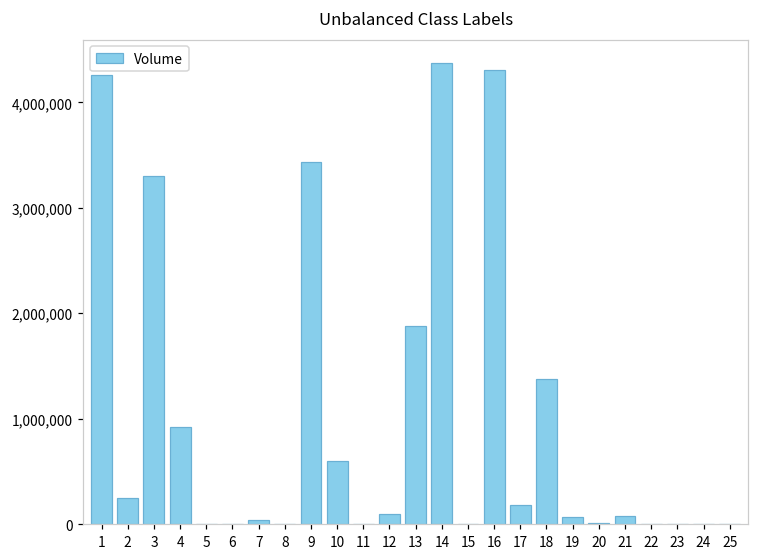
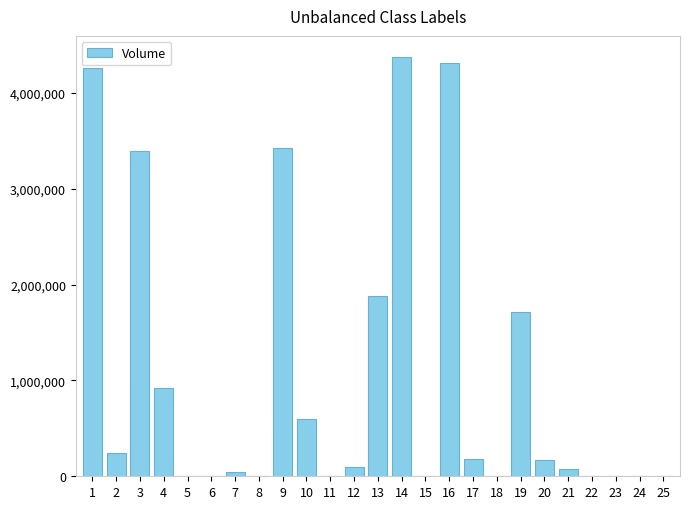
  {
    "1": "4,300,000",
    "2": "200,000",
-   "3": "3,300,000",
+   "3": "3,400,000",
    "4": "900,000",
    "7": "0",
    "8": "0",
    "9": "3,400,000",
    "10": "600,000",
    "12": "100,000",
    "13": "1,900,000",
    "14": "4,400,000",
    "15": "0",
    "16": "4,300,000",
    "17": "200,000",
-   "18": "1,400,000",
-   "19": "100,000",
-   "20": "0",
+   "18": "0",
+   "19": "1,700,000",
+   "20": "200,000",
    "21": "100,000",
    "22": "0",
    "23": "0"
  }
